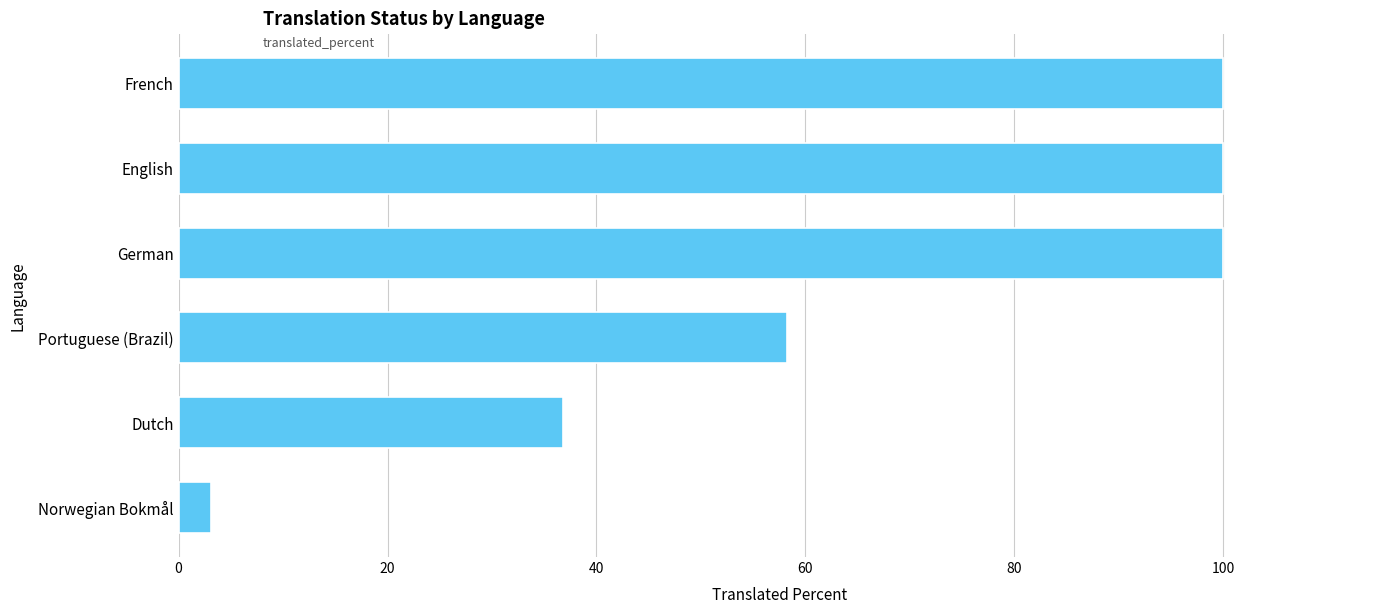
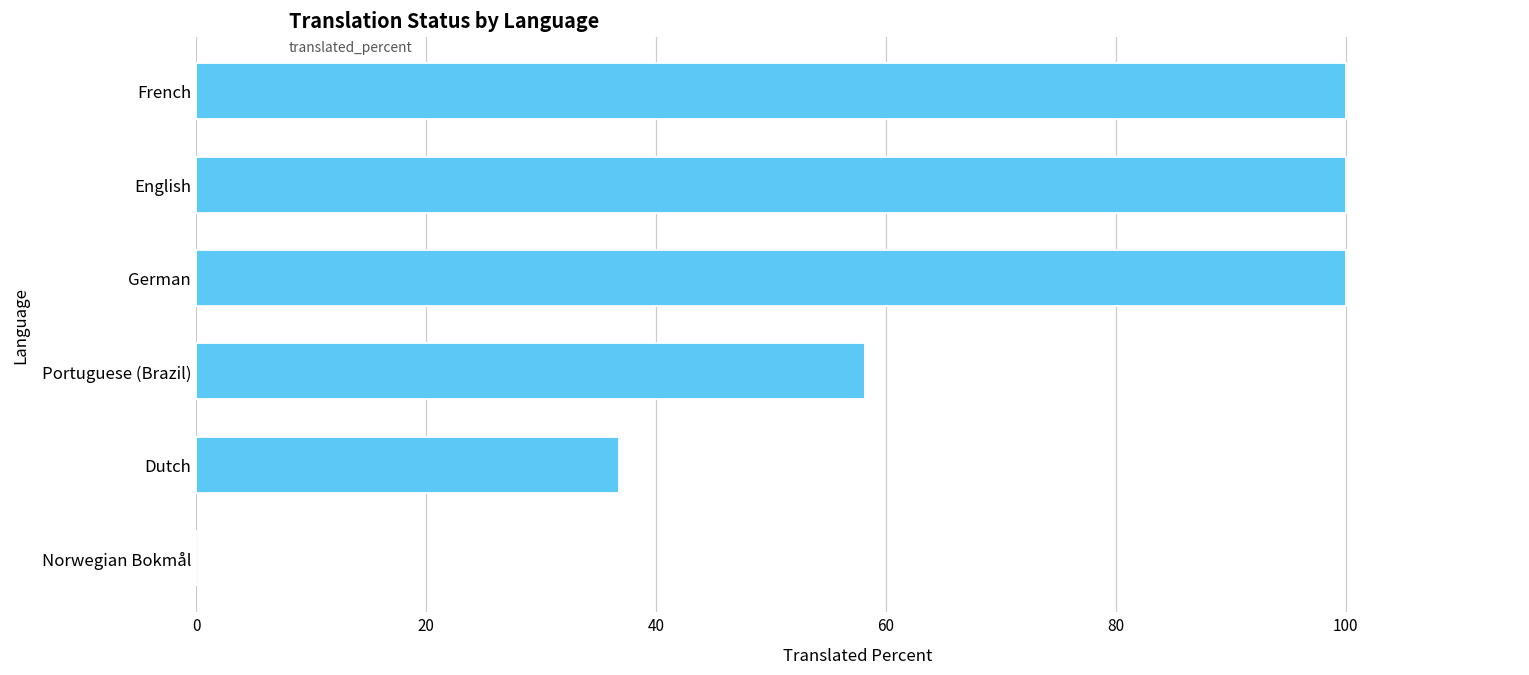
  {
    "French": 100.0,
    "English": 100.0,
    "German": 100.0,
    "Portuguese (Brazil)": 58.2,
    "Dutch": 36.8,
-   "Norwegian Bokmål": 3.1
+   "Norwegian Bokmål": 0.0
  }
